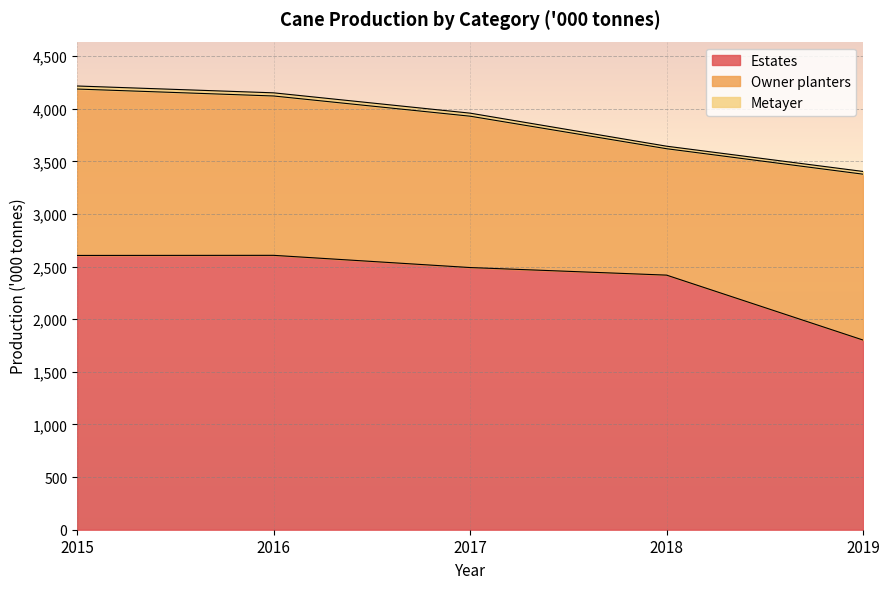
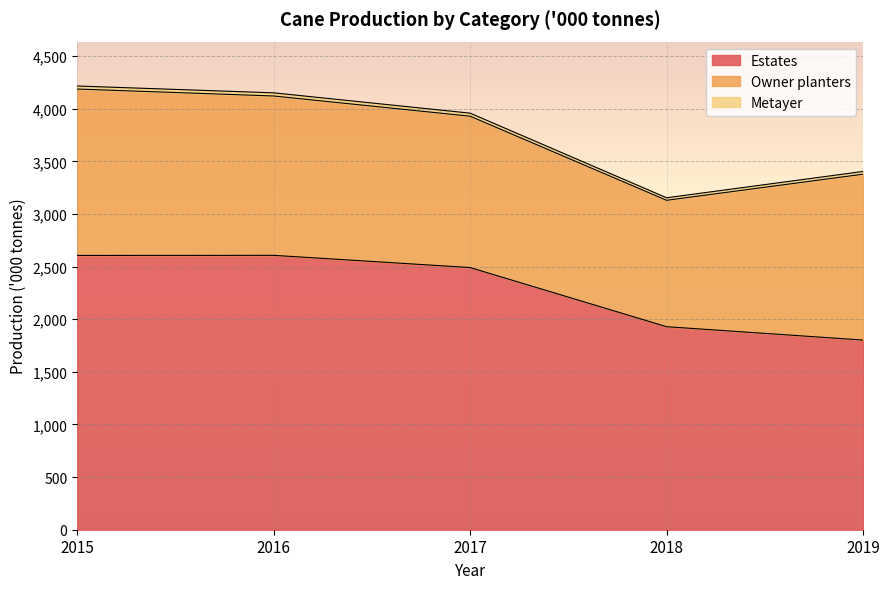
  {
    "Estates": {
      "2015": "2,610",
      "2016": "2,610",
      "2017": "2,490",
-     "2018": "2,420",
+     "2018": "1,930",
      "2019": "1,800"
    },
    "Owner planters": {
      "2015": "1,580",
      "2016": "1,510",
      "2017": "1,440",
      "2019": "1,580"
    },
    "Metayer": {
      "2015": "30",
      "2016": "30",
      "2017": "30",
      "2019": "30"
    }
  }
